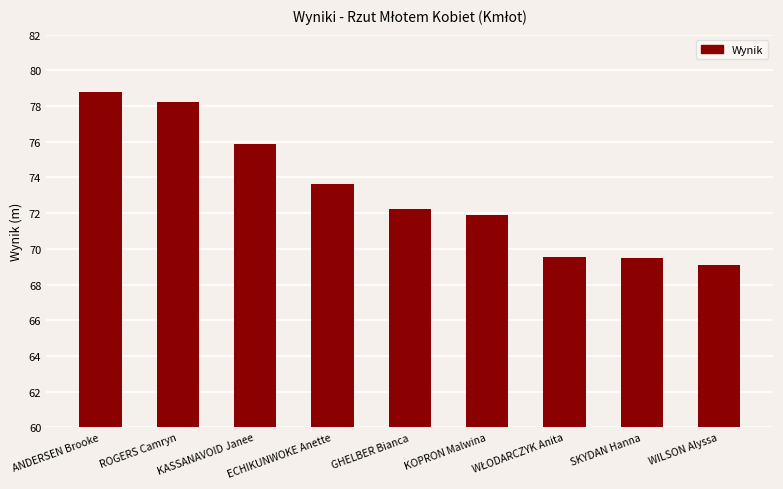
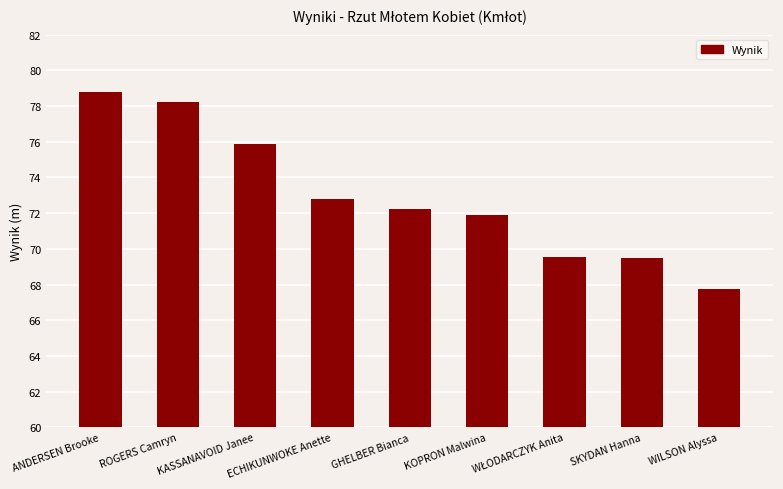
  {
    "ANDERSEN Brooke": 78.8,
    "ROGERS Camryn": 78.2,
    "KASSANAVOID Janee": 75.9,
-   "ECHIKUNWOKE Anette": 73.7,
+   "ECHIKUNWOKE Anette": 72.8,
    "GHELBER Bianca": 72.2,
    "KOPRON Malwina": 71.9,
    "WŁODARCZYK Anita": 69.5,
    "SKYDAN Hanna": 69.5,
-   "WILSON Alyssa": 69.1
+   "WILSON Alyssa": 67.8
  }
